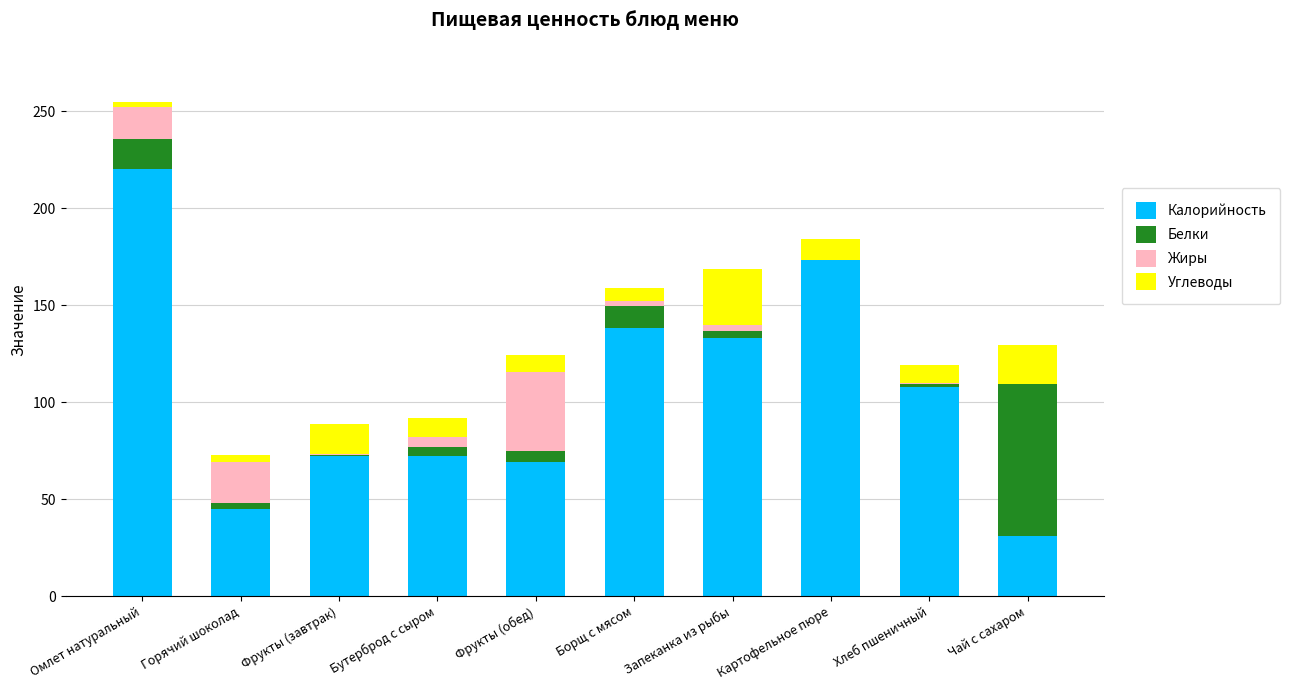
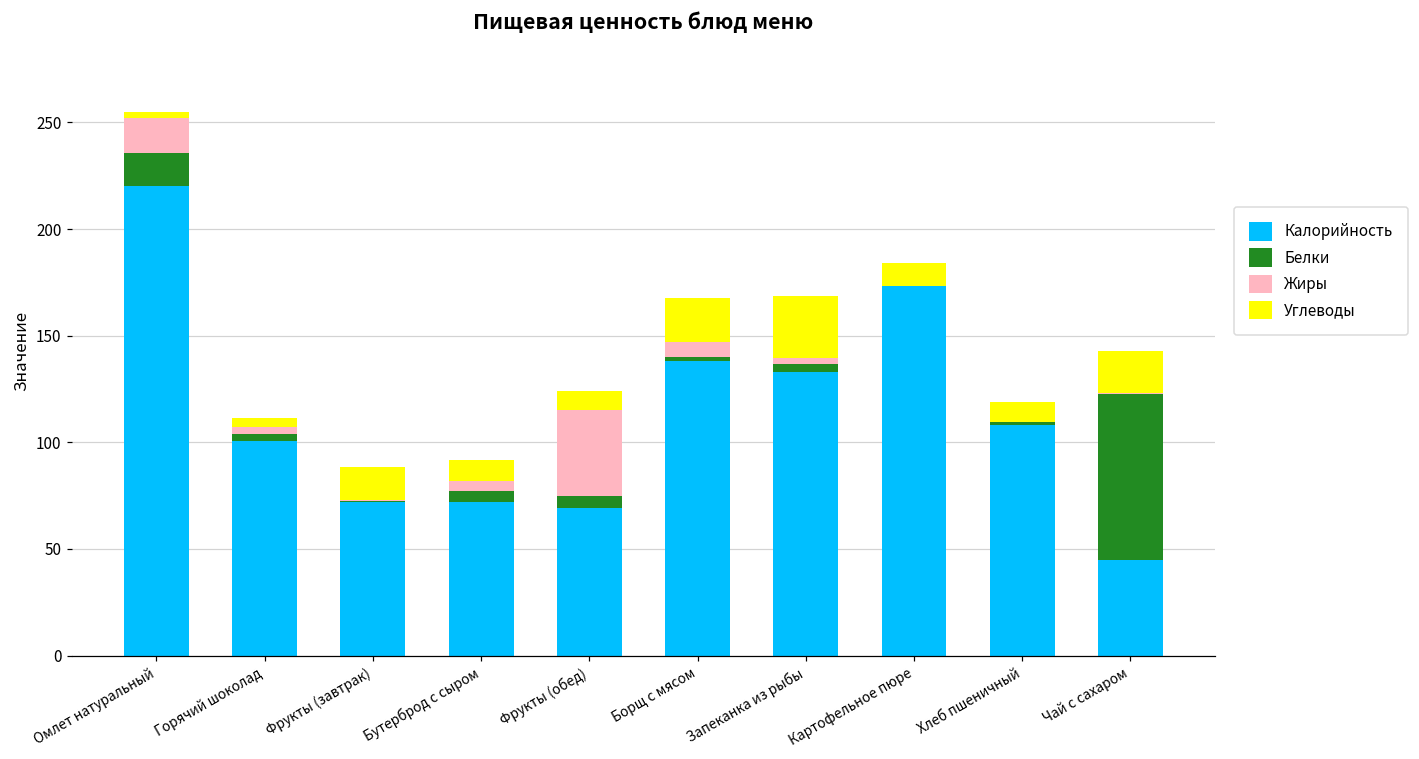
  {
    "Калорийность": {
      "Омлет натуральный": 220,
-     "Горячий шоколад": 45,
+     "Горячий шоколад": 101,
      "Фрукты (завтрак)": 72,
      "Бутерброд с сыром": 72,
      "Фрукты (обед)": 69,
      "Борщ с мясом": 138,
      "Запеканка из рыбы": 133,
      "Картофельное пюре": 173,
      "Хлеб пшеничный": 108,
-     "Чай с сахаром": 31
+     "Чай с сахаром": 45
    },
    "Белки": {
      "Омлет натуральный": 16,
      "Горячий шоколад": 3,
      "Бутерброд с сыром": 5,
      "Фрукты (обед)": 6,
-     "Борщ с мясом": 12,
+     "Борщ с мясом": 2,
      "Запеканка из рыбы": 3,
      "Хлеб пшеничный": 1,
      "Чай с сахаром": 78
    },
    "Жиры": {
      "Омлет натуральный": 16,
-     "Горячий шоколад": 21,
+     "Горячий шоколад": 3,
      "Бутерброд с сыром": 5,
      "Фрукты (обед)": 41,
-     "Борщ с мясом": 3,
+     "Борщ с мясом": 7,
      "Запеканка из рыбы": 3,
      "Картофельное пюре": 0
    },
    "Углеводы": {
      "Омлет натуральный": 3,
      "Горячий шоколад": 4,
      "Фрукты (завтрак)": 15,
      "Бутерброд с сыром": 10,
      "Фрукты (обед)": 9,
-     "Борщ с мясом": 6,
+     "Борщ с мясом": 21,
      "Запеканка из рыбы": 29,
      "Картофельное пюре": 11,
      "Хлеб пшеничный": 9,
      "Чай с сахаром": 20
    }
  }
